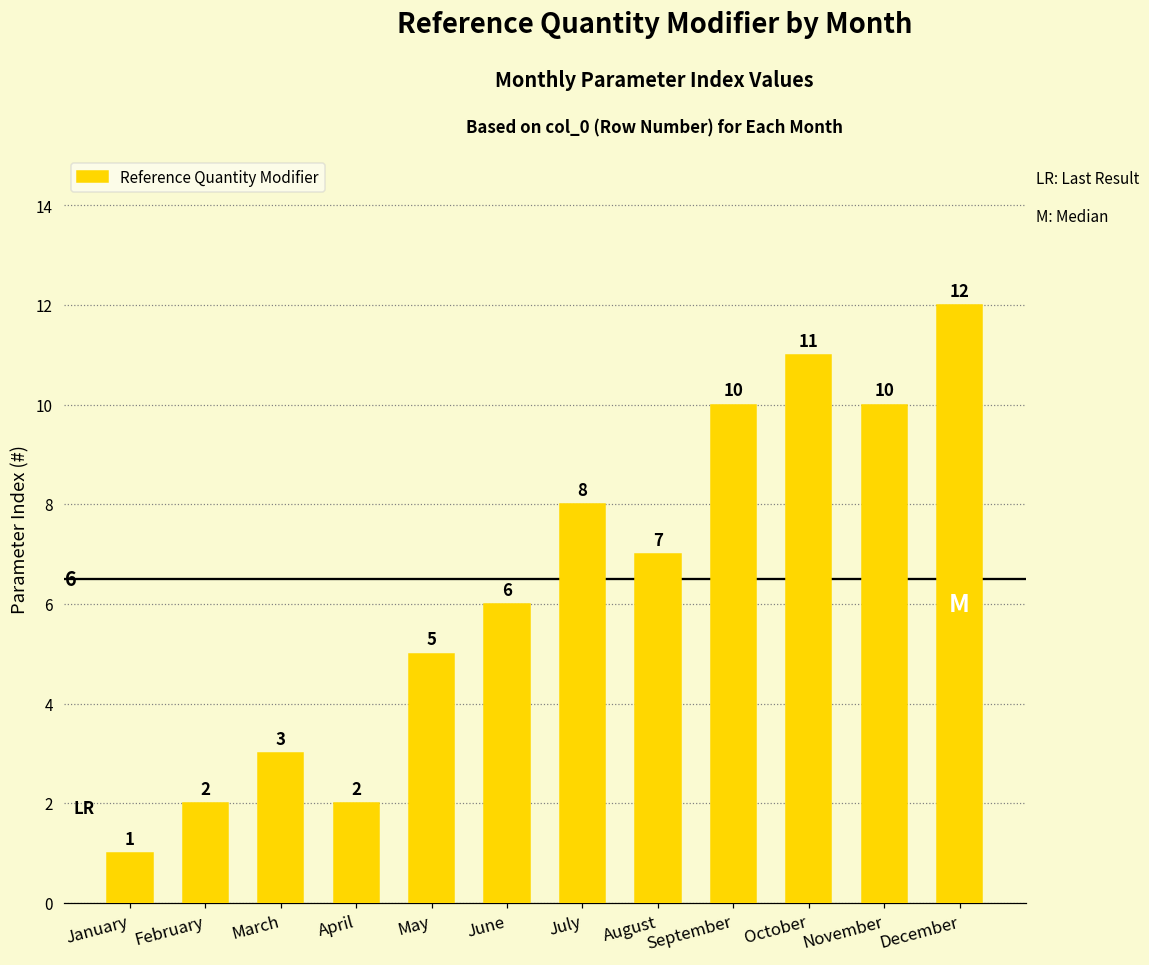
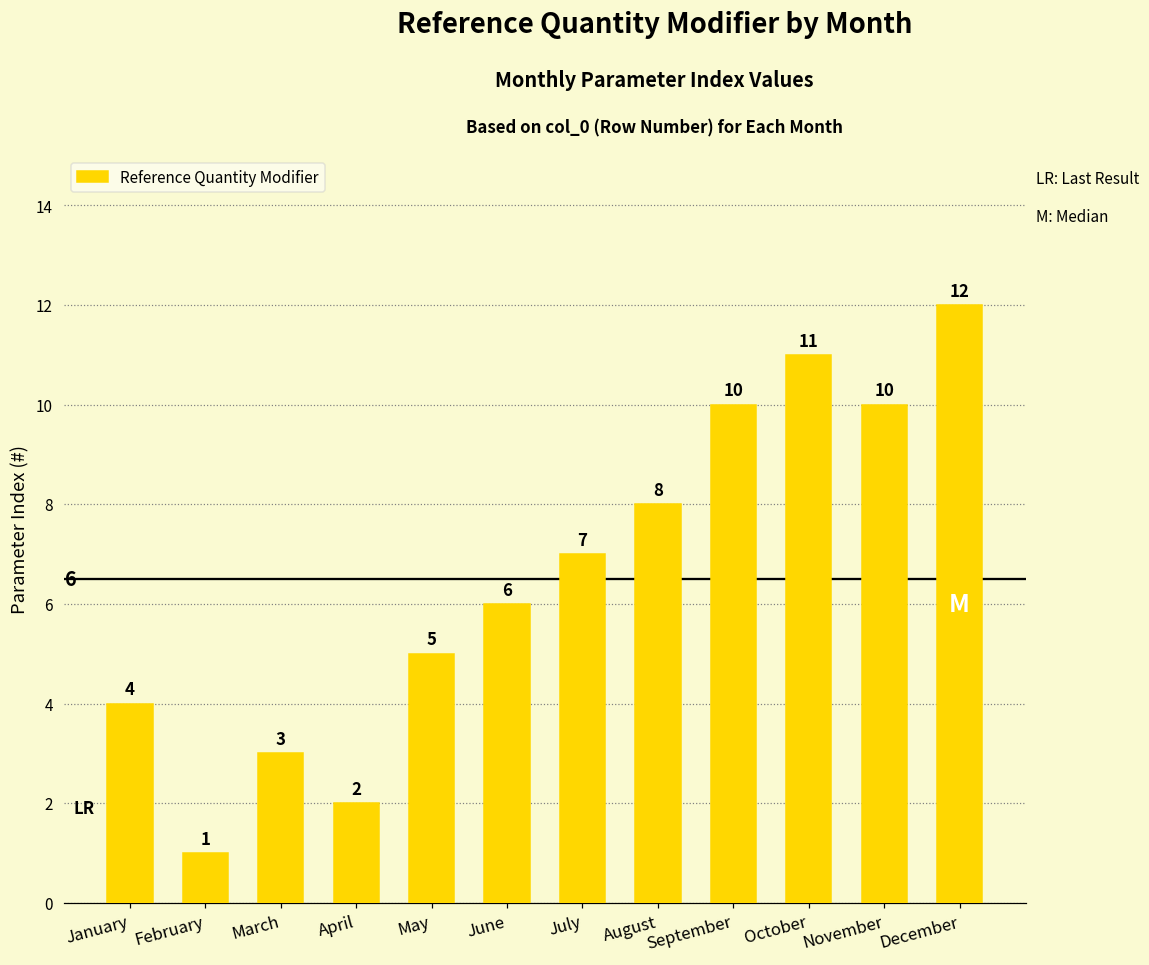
  {
-   "January": 1,
-   "February": 2,
+   "January": 4,
+   "February": 1,
    "March": 3,
    "April": 2,
    "May": 5,
    "June": 6,
-   "July": 8,
-   "August": 7,
+   "July": 7,
+   "August": 8,
    "September": 10,
    "October": 11,
    "November": 10,
    "December": 12
  }
